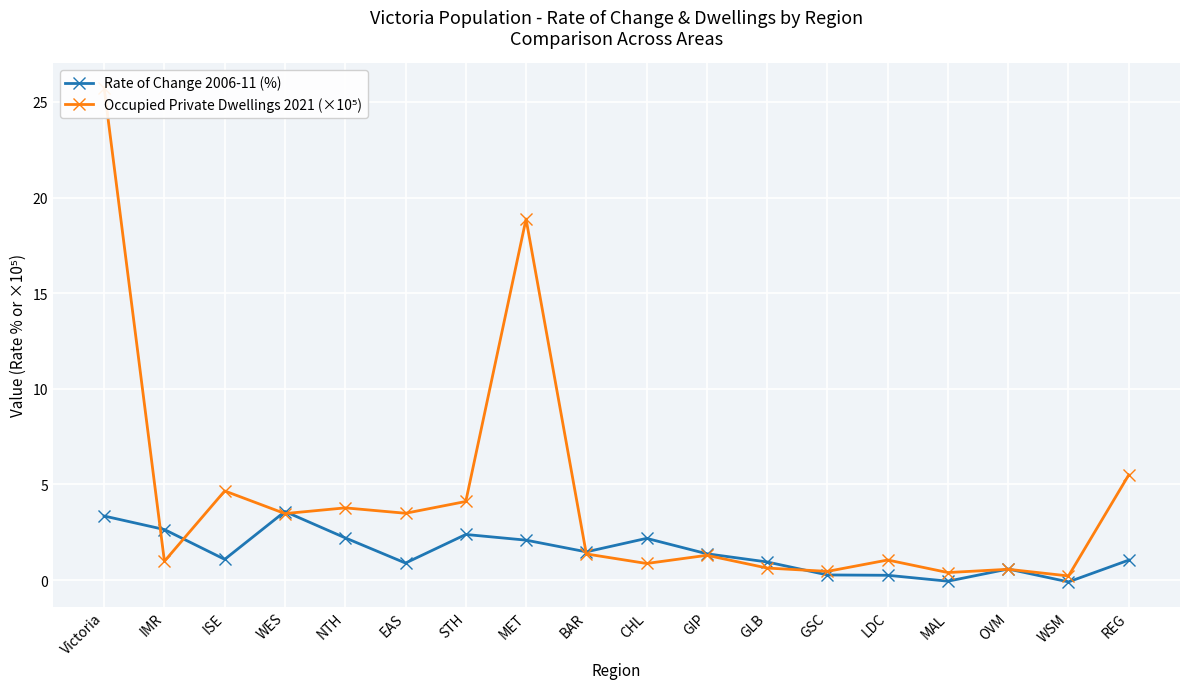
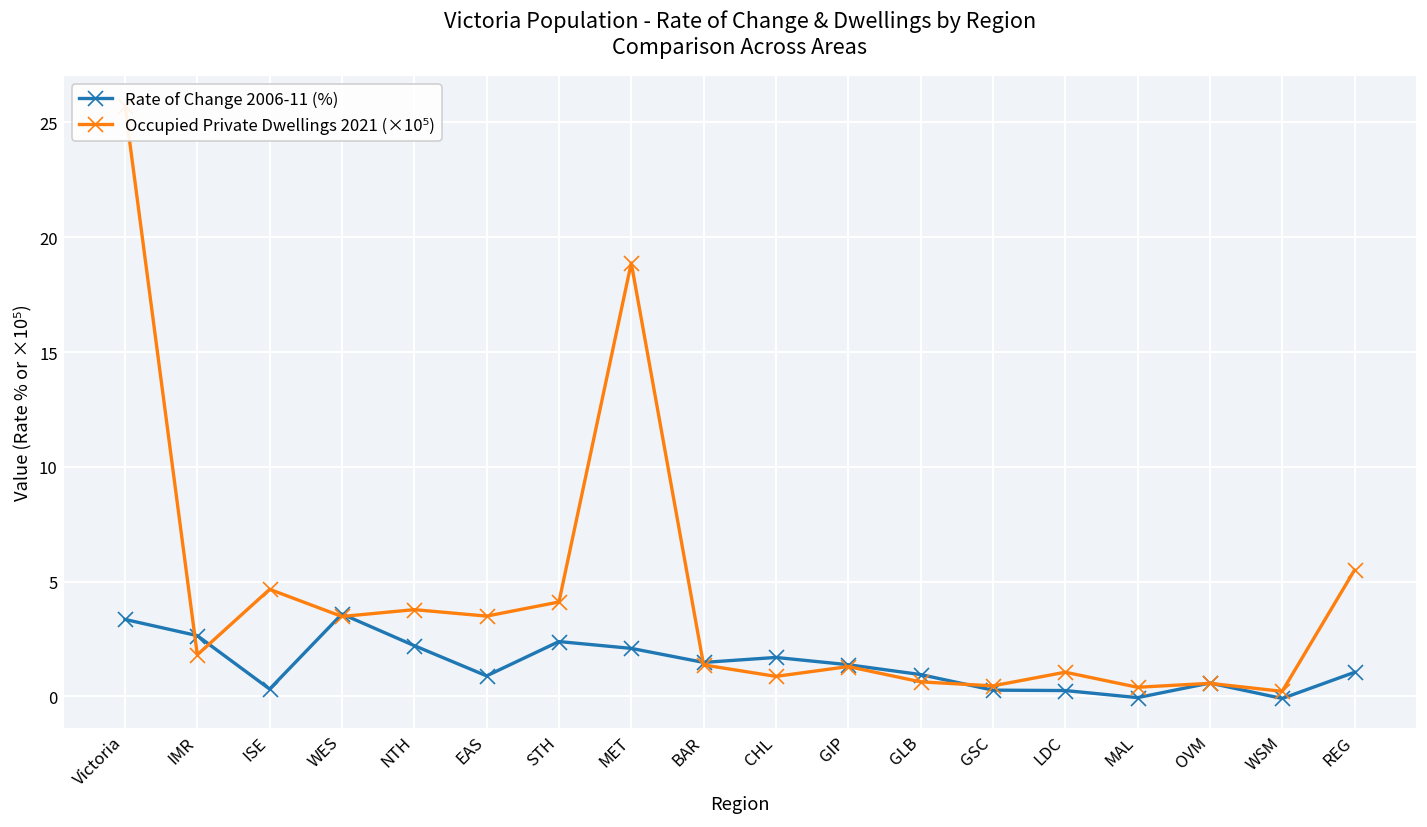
  {
    "Rate of Change 2006-11 (%)": {
      "Victoria": 3.4,
      "IMR": 2.6,
-     "ISE": 1.1,
+     "ISE": 0.3,
      "NTH": 2.2,
      "EAS": 0.9,
      "STH": 2.4,
      "MET": 2.1,
-     "CHL": 2.2,
+     "CHL": 1.7,
      "GLB": 0.9,
      "GSC": 0.3,
      "LDC": 0.3,
      "MAL": -0.1,
      "WSM": -0.1,
      "REG": 1.0
    },
    "Occupied Private Dwellings 2021 (×10⁵)": {
-     "IMR": 1.0,
+     "IMR": 1.8,
      "ISE": 4.7,
      "NTH": 3.8,
      "EAS": 3.5,
      "STH": 4.1,
      "MET": 18.9,
      "CHL": 0.9,
      "GLB": 0.6,
      "GSC": 0.5,
      "LDC": 1.1,
      "MAL": 0.4,
      "WSM": 0.2,
      "REG": 5.5
    }
  }
